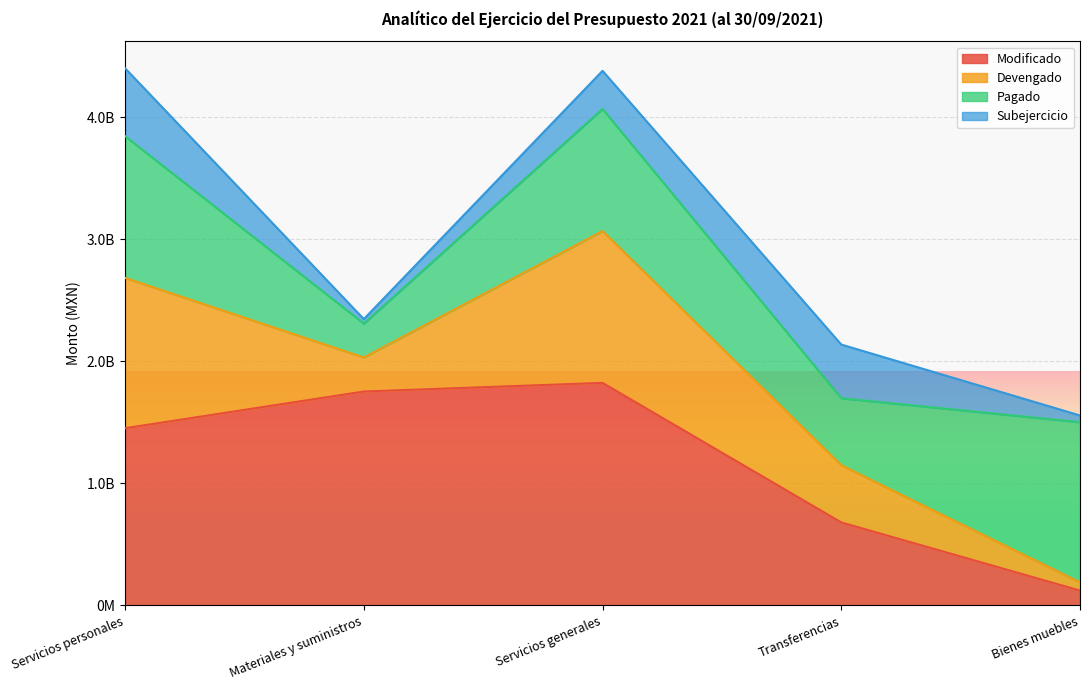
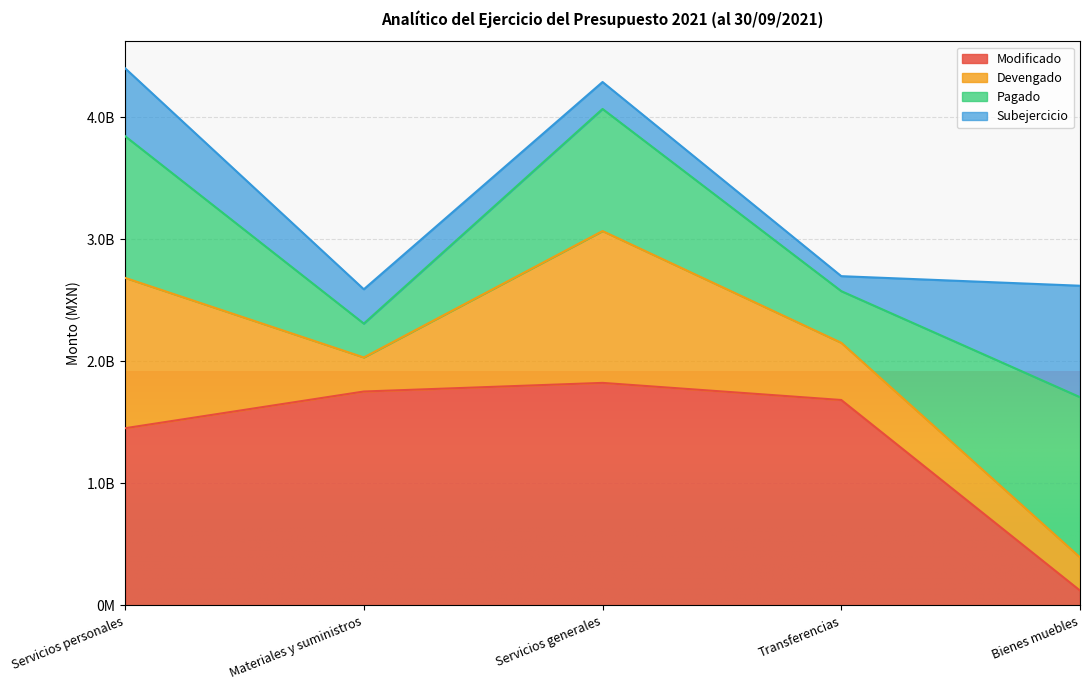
  {
    "Modificado": {
      "Servicios personales": 1450000000,
      "Materiales y suministros": 1750000000,
      "Servicios generales": 1820000000,
-     "Transferencias": 680000000,
+     "Transferencias": 1680000000,
      "Bienes muebles": 120000000
    },
    "Devengado": {
      "Servicios personales": 1230000000,
      "Materiales y suministros": 280000000,
      "Servicios generales": 1240000000,
      "Transferencias": 470000000,
-     "Bienes muebles": 70000000
+     "Bienes muebles": 270000000
    },
    "Pagado": {
      "Servicios personales": 1160000000,
      "Materiales y suministros": 280000000,
      "Servicios generales": 1000000000,
-     "Transferencias": 550000000,
+     "Transferencias": 420000000,
      "Bienes muebles": 1310000000
    },
    "Subejercicio": {
      "Servicios personales": 560000000,
-     "Materiales y suministros": 40000000,
-     "Servicios generales": 310000000,
-     "Transferencias": 440000000,
-     "Bienes muebles": 60000000
+     "Materiales y suministros": 280000000,
+     "Servicios generales": 220000000,
+     "Transferencias": 120000000,
+     "Bienes muebles": 910000000
    }
  }
